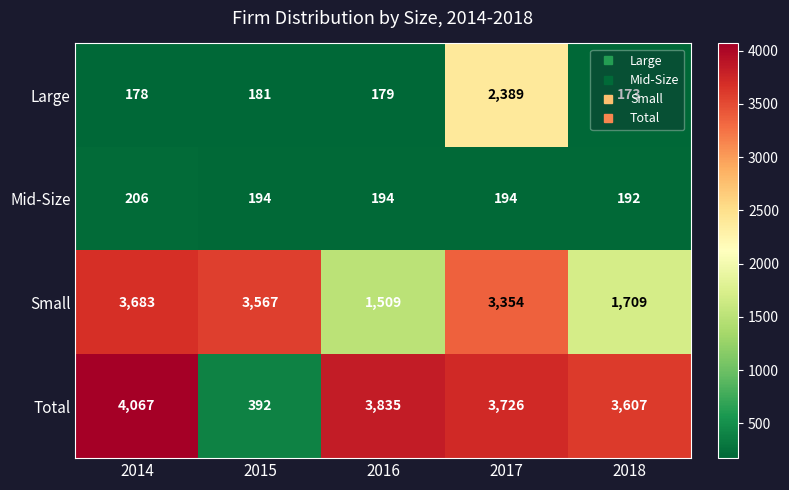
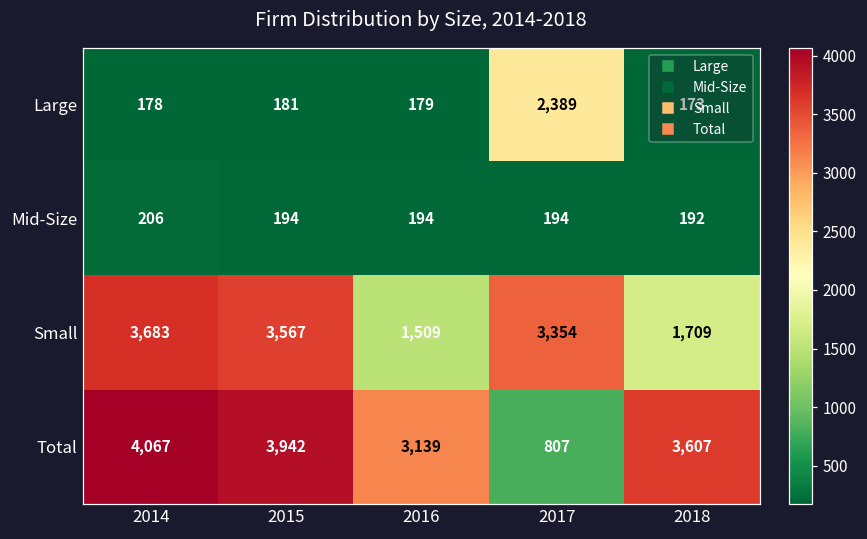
  {
    "Large": {
      "2014": "178",
      "2015": "181",
      "2016": "179",
      "2017": "2,389"
    },
    "Mid-Size": {
      "2014": "206",
      "2015": "194",
      "2016": "194",
      "2017": "194",
      "2018": "192"
    },
    "Small": {
      "2014": "3,683",
      "2015": "3,567",
      "2016": "1,509",
      "2017": "3,354",
      "2018": "1,709"
    },
    "Total": {
      "2014": "4,067",
-     "2015": "392",
-     "2016": "3,835",
-     "2017": "3,726",
+     "2015": "3,942",
+     "2016": "3,139",
+     "2017": "807",
      "2018": "3,607"
    }
  }
